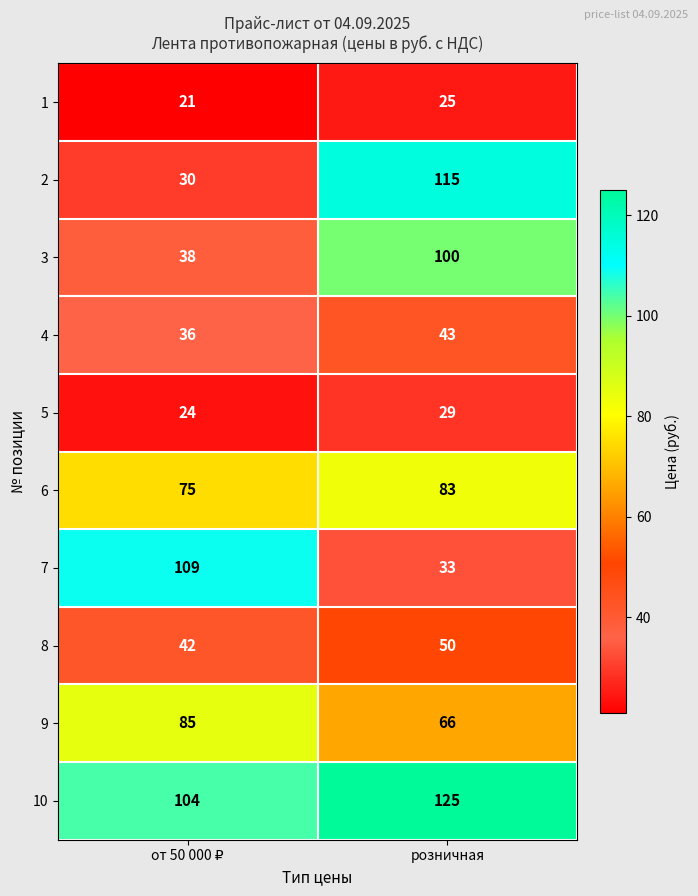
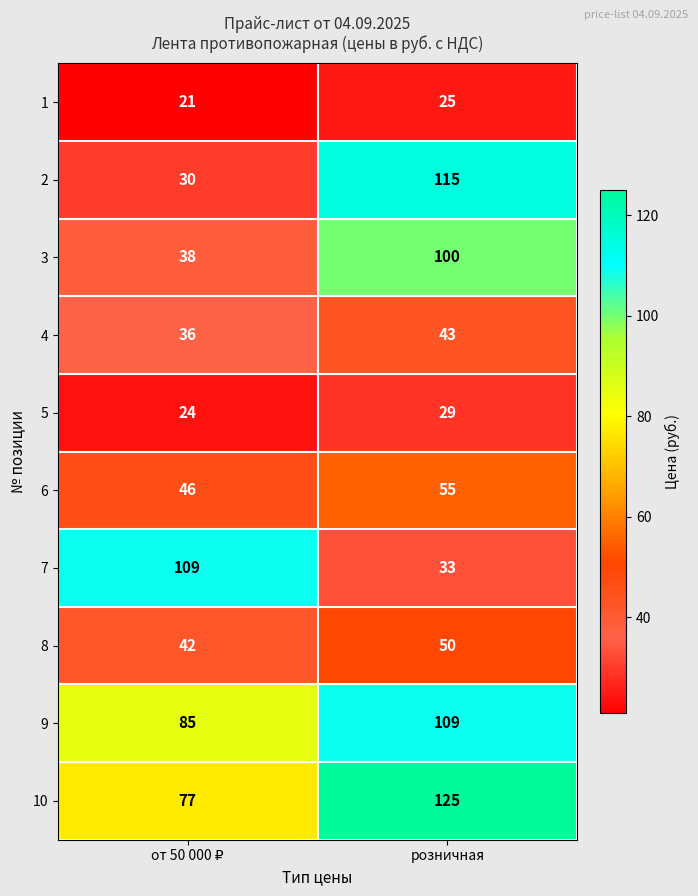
  {
    "1": {
      "от 50 000 ₽": 21,
      "розничная": 25
    },
    "2": {
      "от 50 000 ₽": 30,
      "розничная": 115
    },
    "3": {
      "от 50 000 ₽": 38,
      "розничная": 100
    },
    "4": {
      "от 50 000 ₽": 36,
      "розничная": 43
    },
    "5": {
      "от 50 000 ₽": 24,
      "розничная": 29
    },
    "6": {
-     "от 50 000 ₽": 75,
-     "розничная": 83
+     "от 50 000 ₽": 46,
+     "розничная": 55
    },
    "7": {
      "от 50 000 ₽": 109,
      "розничная": 33
    },
    "8": {
      "от 50 000 ₽": 42,
      "розничная": 50
    },
    "9": {
      "от 50 000 ₽": 85,
-     "розничная": 66
+     "розничная": 109
    },
    "10": {
-     "от 50 000 ₽": 104,
+     "от 50 000 ₽": 77,
      "розничная": 125
    }
  }
